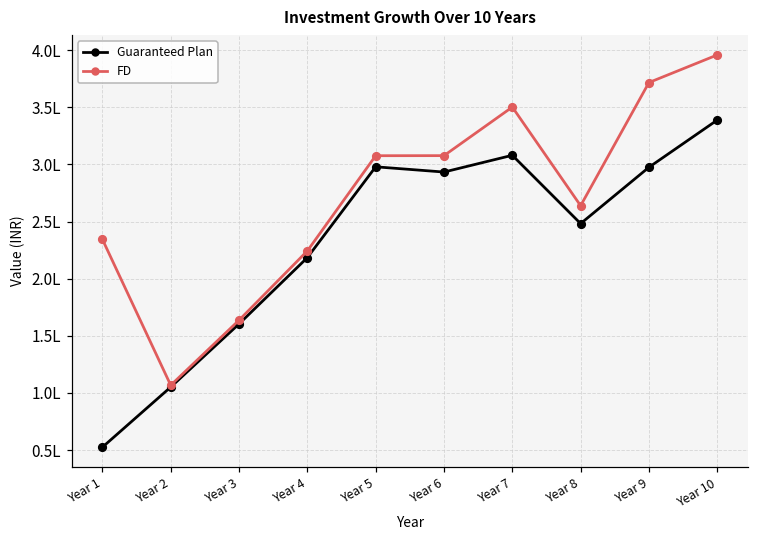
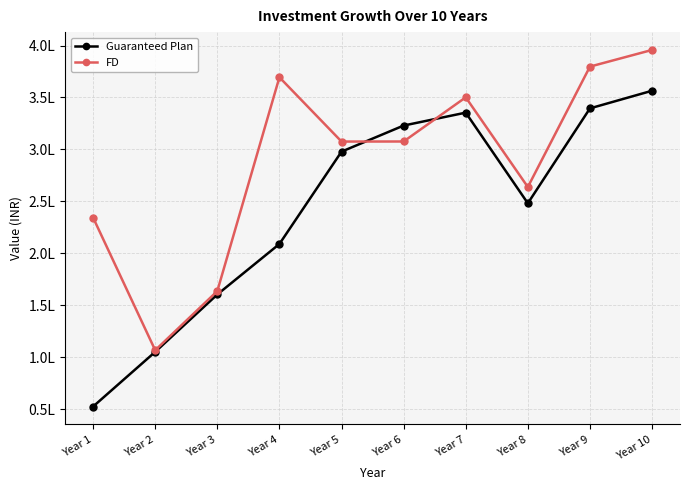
  {
    "Guaranteed Plan": {
      "Year 1": "0.53L",
      "Year 3": "1.60L",
-     "Year 4": "2.18L",
+     "Year 4": "2.09L",
      "Year 5": "2.98L",
-     "Year 6": "2.93L",
-     "Year 7": "3.08L",
+     "Year 6": "3.23L",
+     "Year 7": "3.35L",
      "Year 8": "2.48L",
-     "Year 9": "2.97L",
-     "Year 10": "3.39L"
+     "Year 9": "3.40L",
+     "Year 10": "3.56L"
    },
    "FD": {
      "Year 1": "2.34L",
      "Year 3": "1.64L",
-     "Year 4": "2.24L",
+     "Year 4": "3.69L",
      "Year 5": "3.08L",
      "Year 6": "3.08L",
      "Year 7": "3.50L",
      "Year 8": "2.64L",
-     "Year 9": "3.72L",
+     "Year 9": "3.80L",
      "Year 10": "3.96L"
    }
  }
